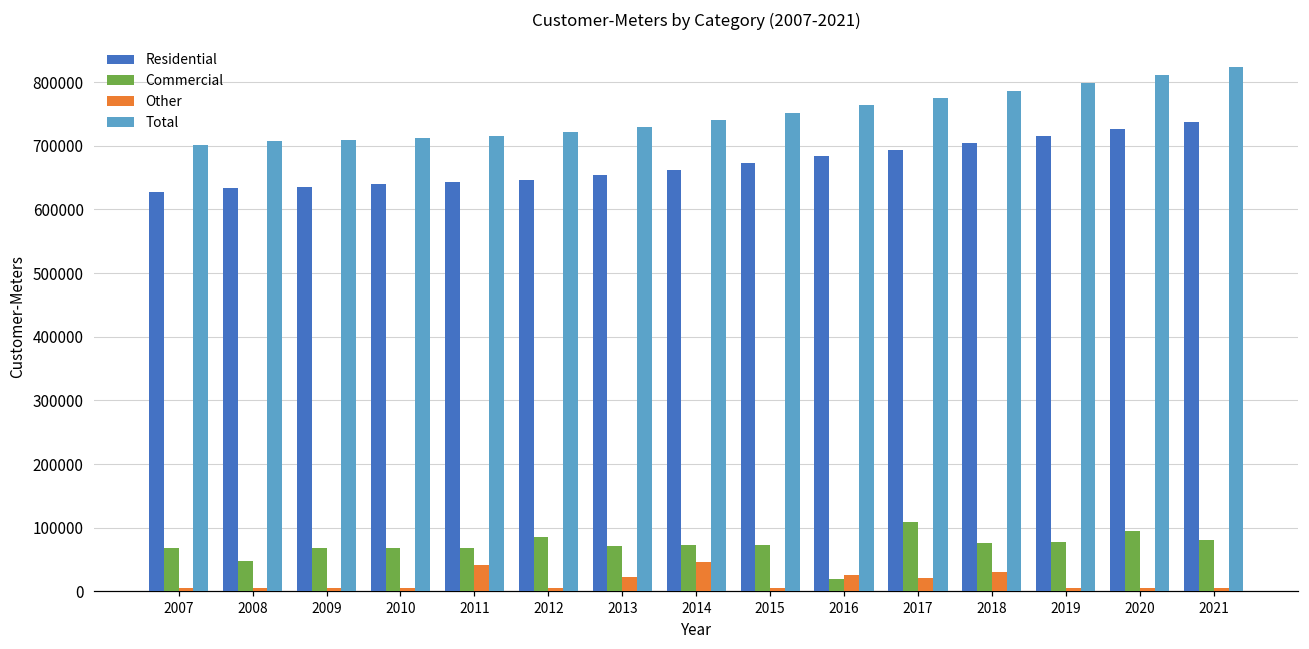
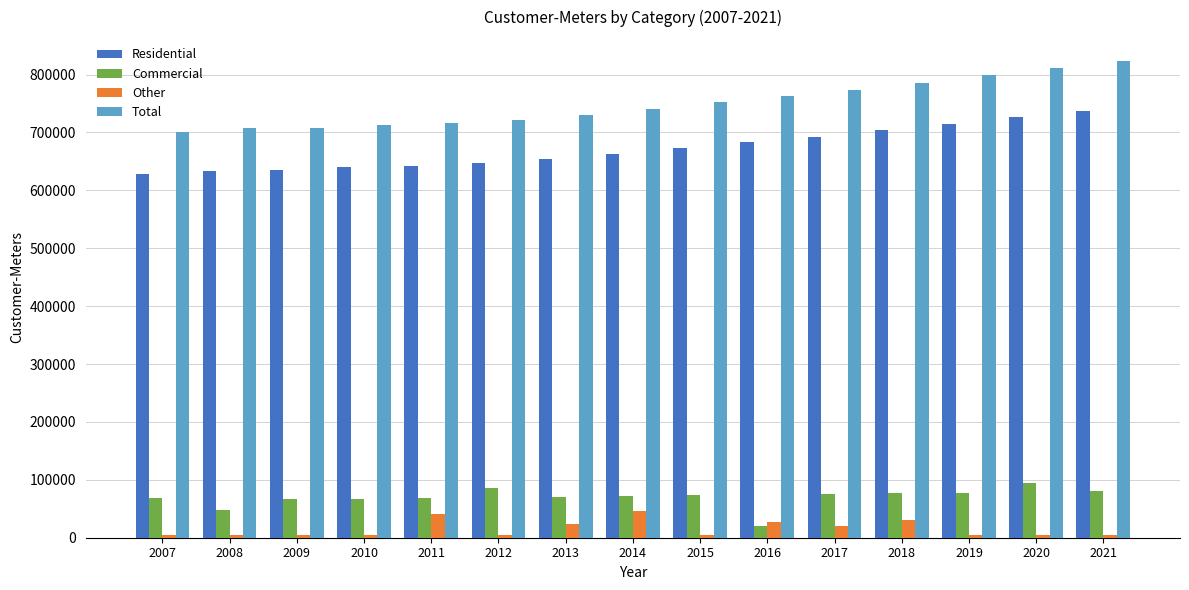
  {
    "Commercial": {
      "2007": 70000,
      "2008": 50000,
      "2009": 70000,
      "2010": 70000,
      "2011": 70000,
      "2012": 90000,
      "2013": 70000,
      "2014": 70000,
      "2015": 70000,
      "2016": 20000,
-     "2017": 110000,
+     "2017": 80000,
      "2018": 80000,
      "2019": 80000,
      "2020": 100000,
      "2021": 80000
    },
    "Other": {
      "2007": 10000,
      "2008": 10000,
      "2009": 0,
      "2010": 0,
      "2011": 40000,
      "2012": 0,
      "2013": 20000,
      "2014": 50000,
      "2015": 10000,
      "2016": 30000,
      "2017": 20000,
      "2018": 30000,
      "2019": 10000,
      "2020": 10000,
      "2021": 10000
    }
  }
